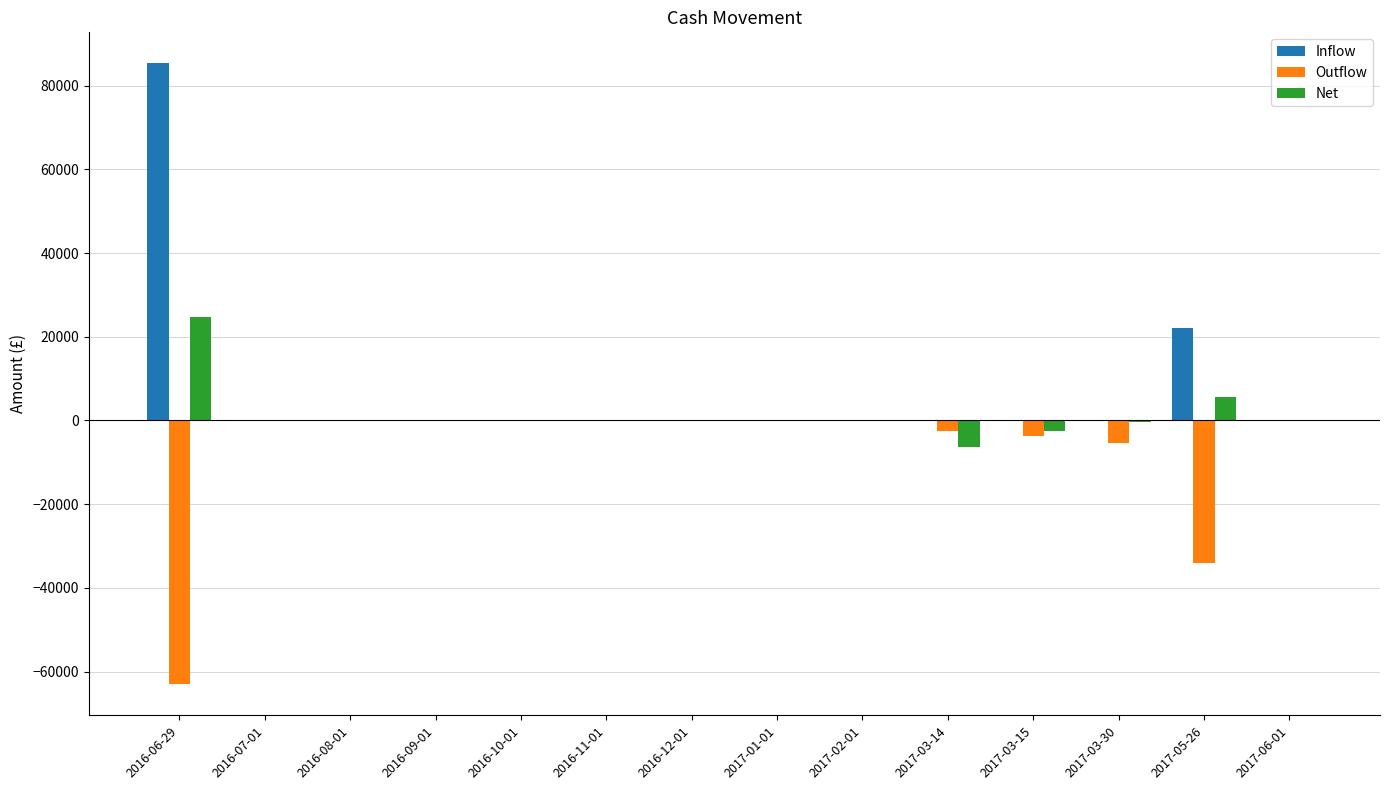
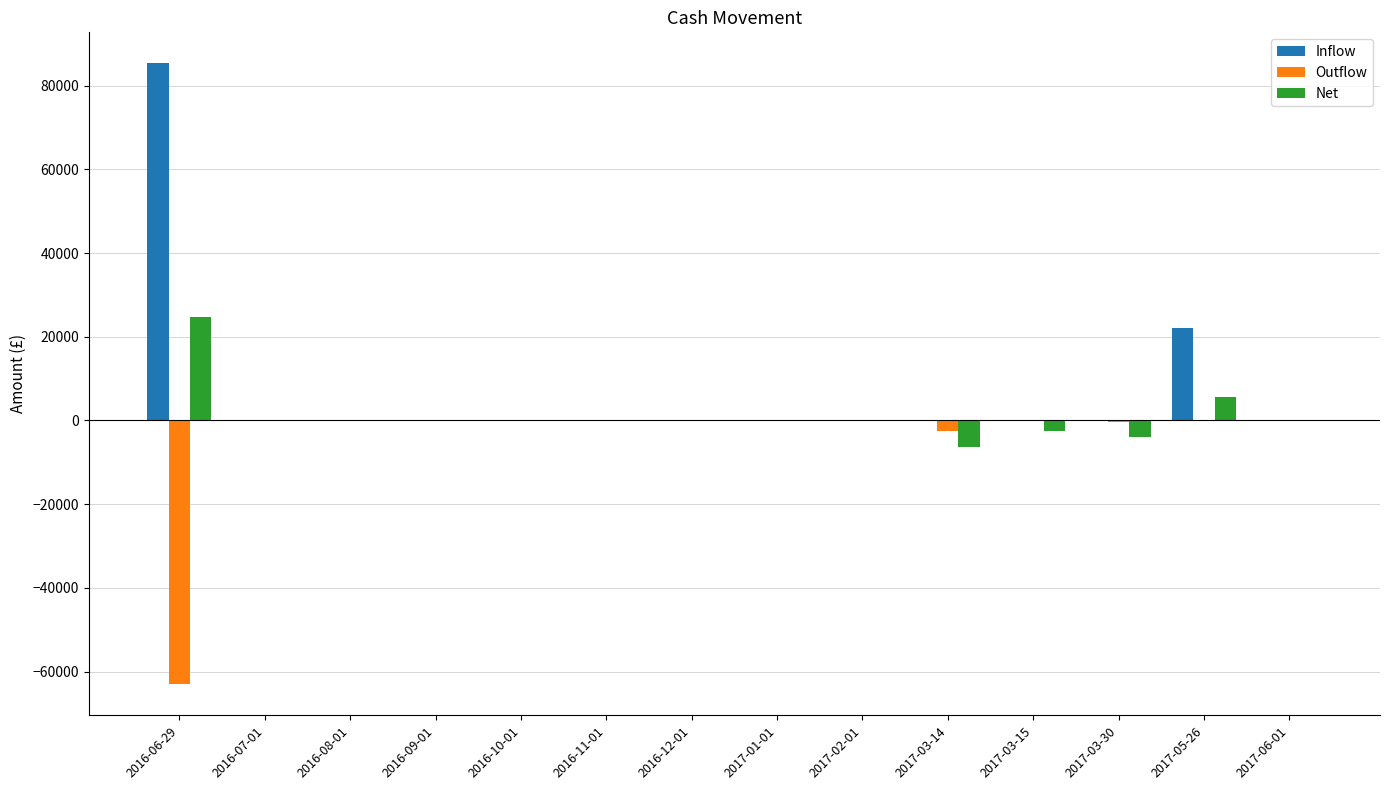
  {
    "Inflow": {
      "2016-06-29": 85000,
      "2017-05-26": 22000
    },
    "Outflow": {
      "2016-06-29": -63000,
      "2016-07-01": 0,
      "2016-08-01": 0,
      "2016-09-01": 0,
      "2016-10-01": 0,
      "2016-11-01": 0,
      "2016-12-01": 0,
      "2017-01-01": 0,
      "2017-02-01": 0,
      "2017-03-14": -3000,
-     "2017-03-15": -4000,
-     "2017-03-30": -5000,
-     "2017-05-26": -34000,
+     "2017-03-15": 0,
+     "2017-03-30": 0,
+     "2017-05-26": 0,
      "2017-06-01": 0
    },
    "Net": {
      "2016-06-29": 25000,
      "2017-03-14": -6000,
      "2017-03-15": -2000,
-     "2017-03-30": 0,
+     "2017-03-30": -4000,
      "2017-05-26": 6000
    }
  }
